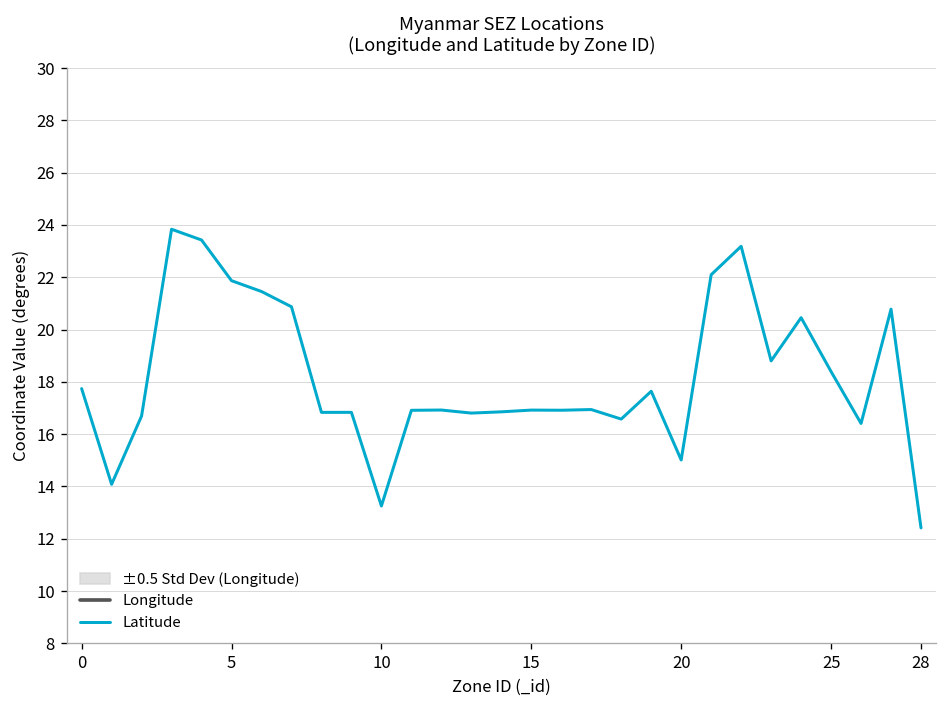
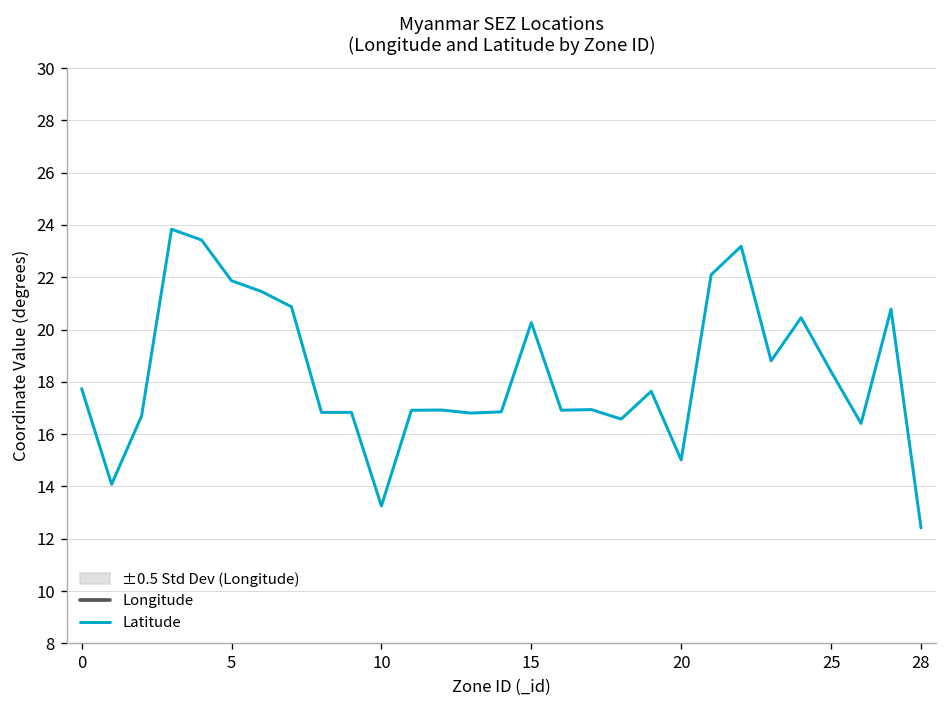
  {
    "Latitude": {
      "0": 17.7,
      "5": 21.9,
      "10": 13.3,
-     "15": 16.9,
+     "15": 20.3,
      "20": 15.0,
      "25": 18.4,
      "28": 12.4
    }
  }
